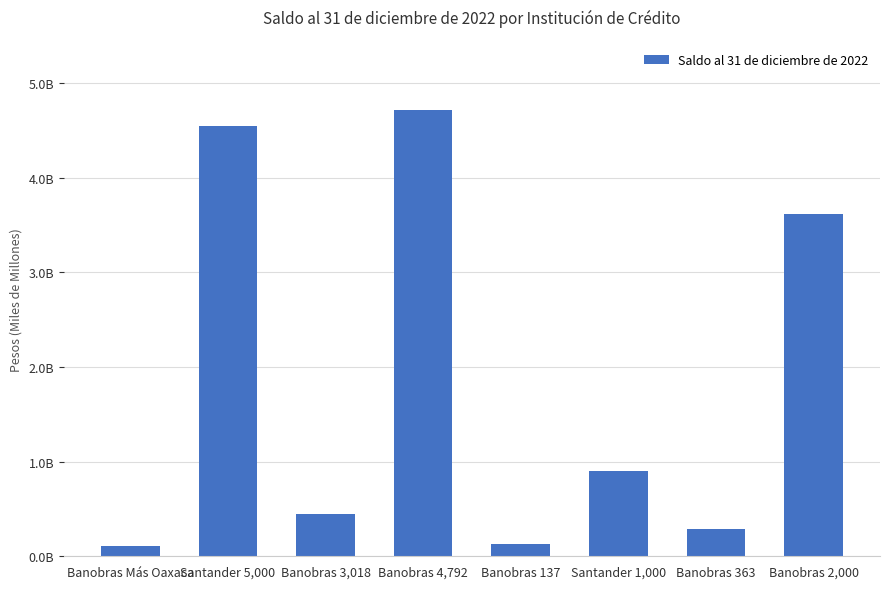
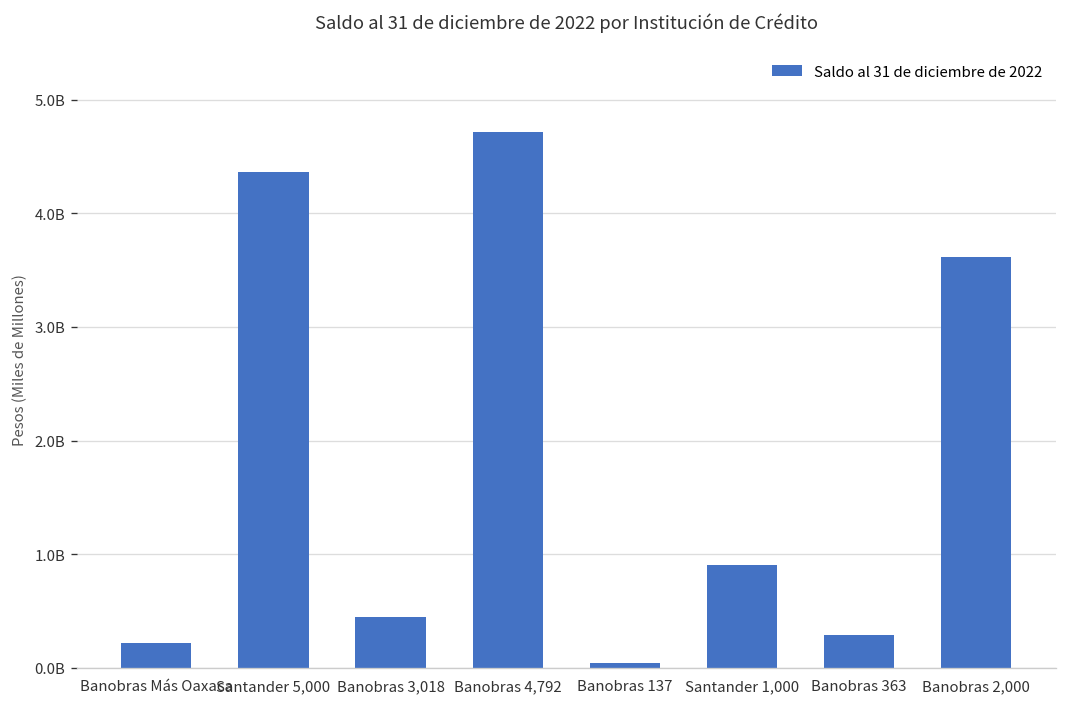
  {
-   "Banobras Más Oaxaca": 100000000,
-   "Santander 5,000": 4500000000,
+   "Banobras Más Oaxaca": 200000000,
+   "Santander 5,000": 4400000000,
    "Banobras 3,018": 500000000,
    "Banobras 4,792": 4700000000,
-   "Banobras 137": 100000000,
+   "Banobras 137": 0,
    "Santander 1,000": 900000000,
    "Banobras 363": 300000000,
    "Banobras 2,000": 3600000000
  }
